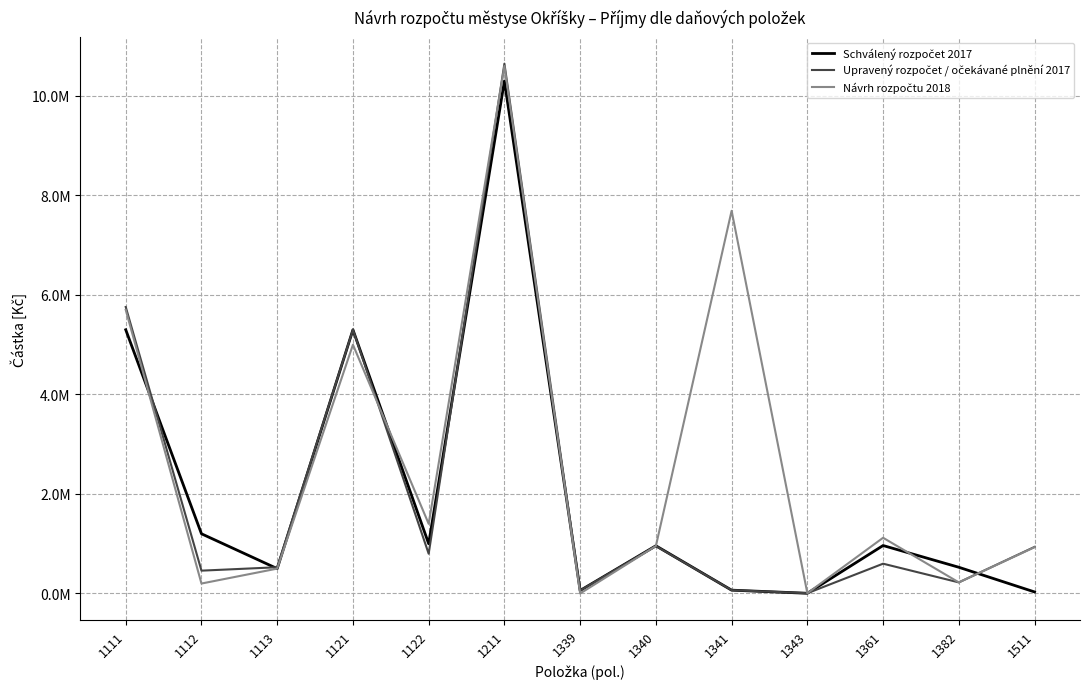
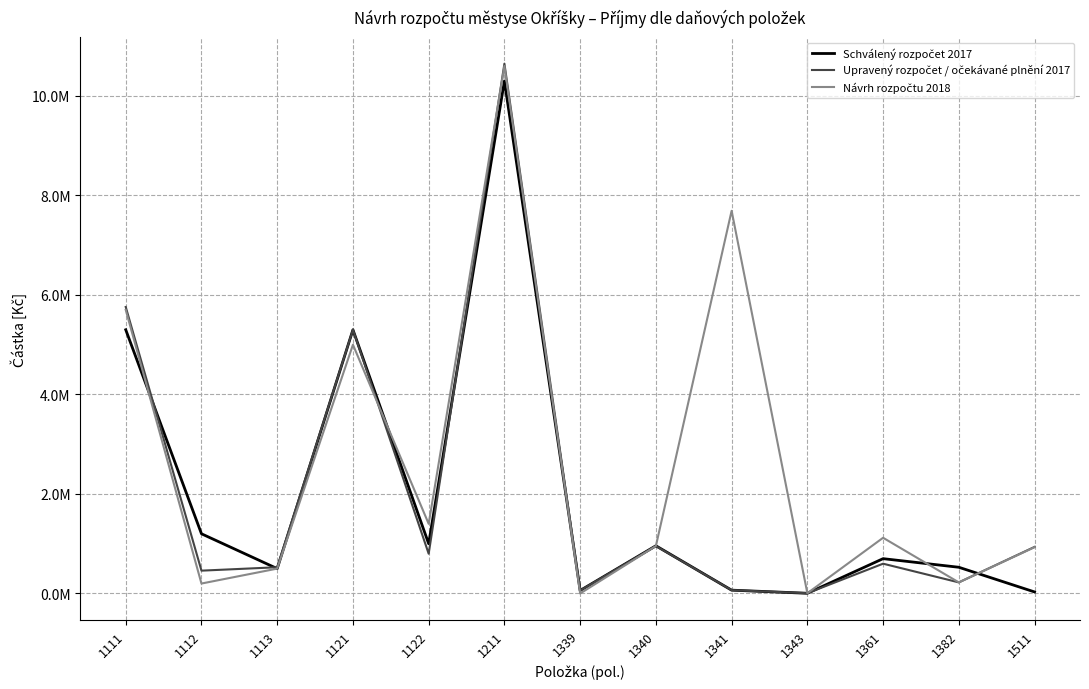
  {
    "Schválený rozpočet 2017": {
      "1111": 5300000,
      "1112": 1200000,
      "1122": 1000000,
      "1211": 10300000,
-     "1361": 1000000,
+     "1361": 700000,
      "1382": 500000,
      "1511": 0
    },
    "Upravený rozpočet / očekávané plnění 2017": {
      "1111": 5800000,
      "1112": 500000,
      "1122": 800000,
      "1361": 600000
    },
    "Návrh rozpočtu 2018": {
      "1111": 5700000,
      "1112": 200000,
      "1121": 5000000,
      "1122": 1400000,
      "1339": 0,
      "1341": 7700000,
      "1361": 1100000
    }
  }
